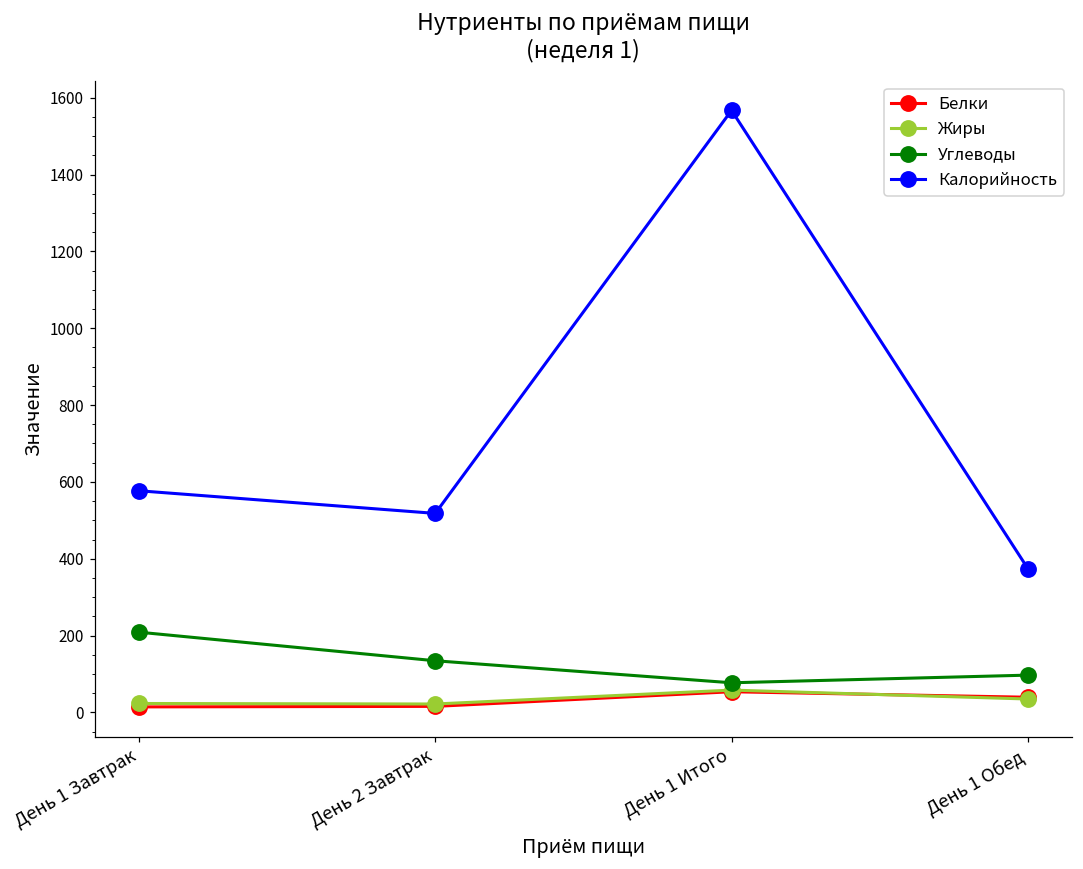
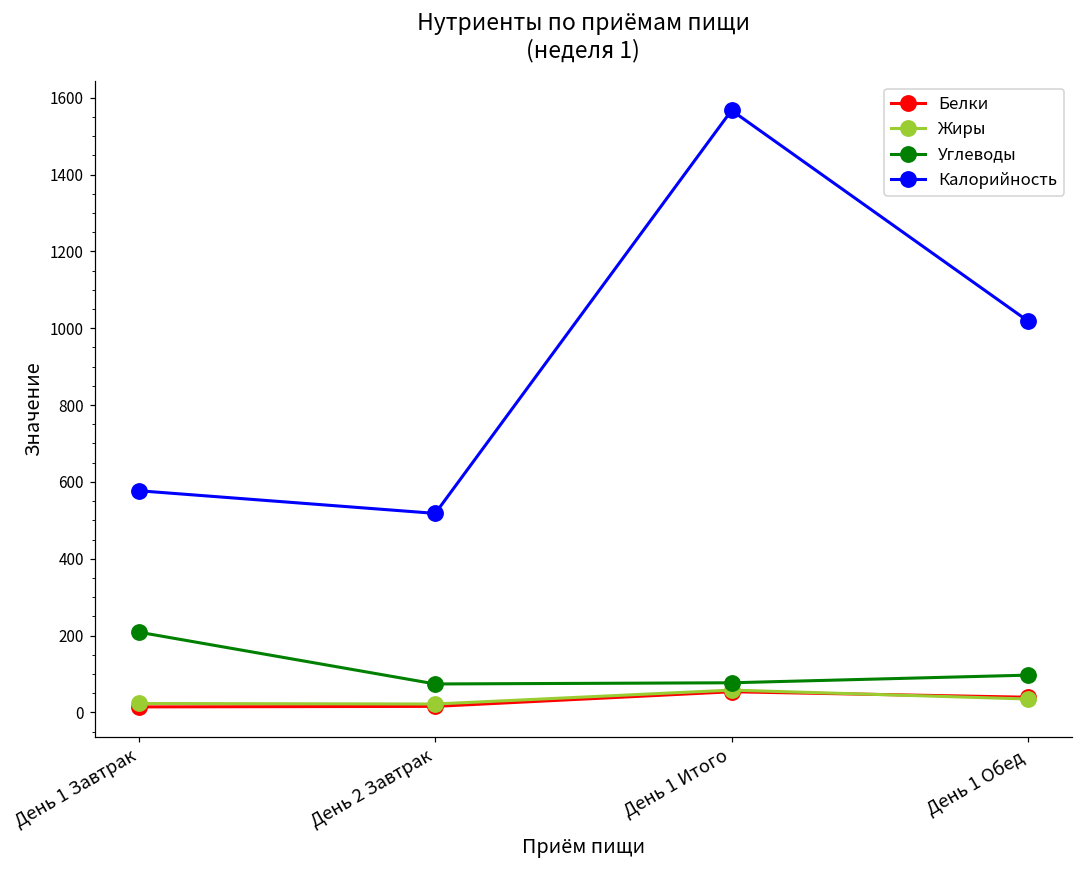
  {
    "Белки": {
      "День 1 Завтрак": 10
    },
    "Жиры": {
      "День 1 Завтрак": 20
    },
    "Углеводы": {
      "День 1 Завтрак": 210,
-     "День 2 Завтрак": 130,
+     "День 2 Завтрак": 70,
      "День 1 Итого": 80,
      "День 1 Обед": 100
    },
    "Калорийность": {
      "День 1 Завтрак": 580,
      "День 2 Завтрак": 520,
      "День 1 Итого": 1570,
-     "День 1 Обед": 370
+     "День 1 Обед": 1020
    }
  }
